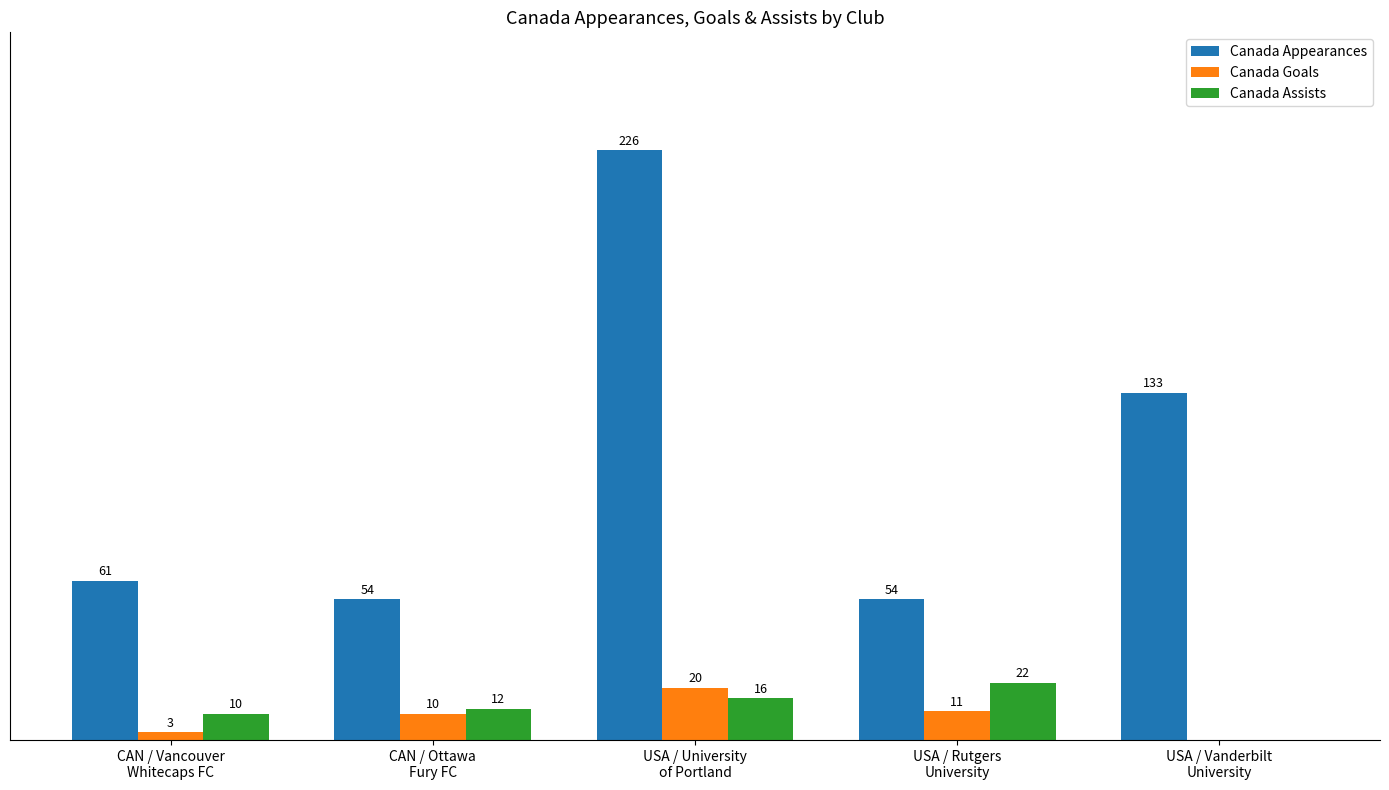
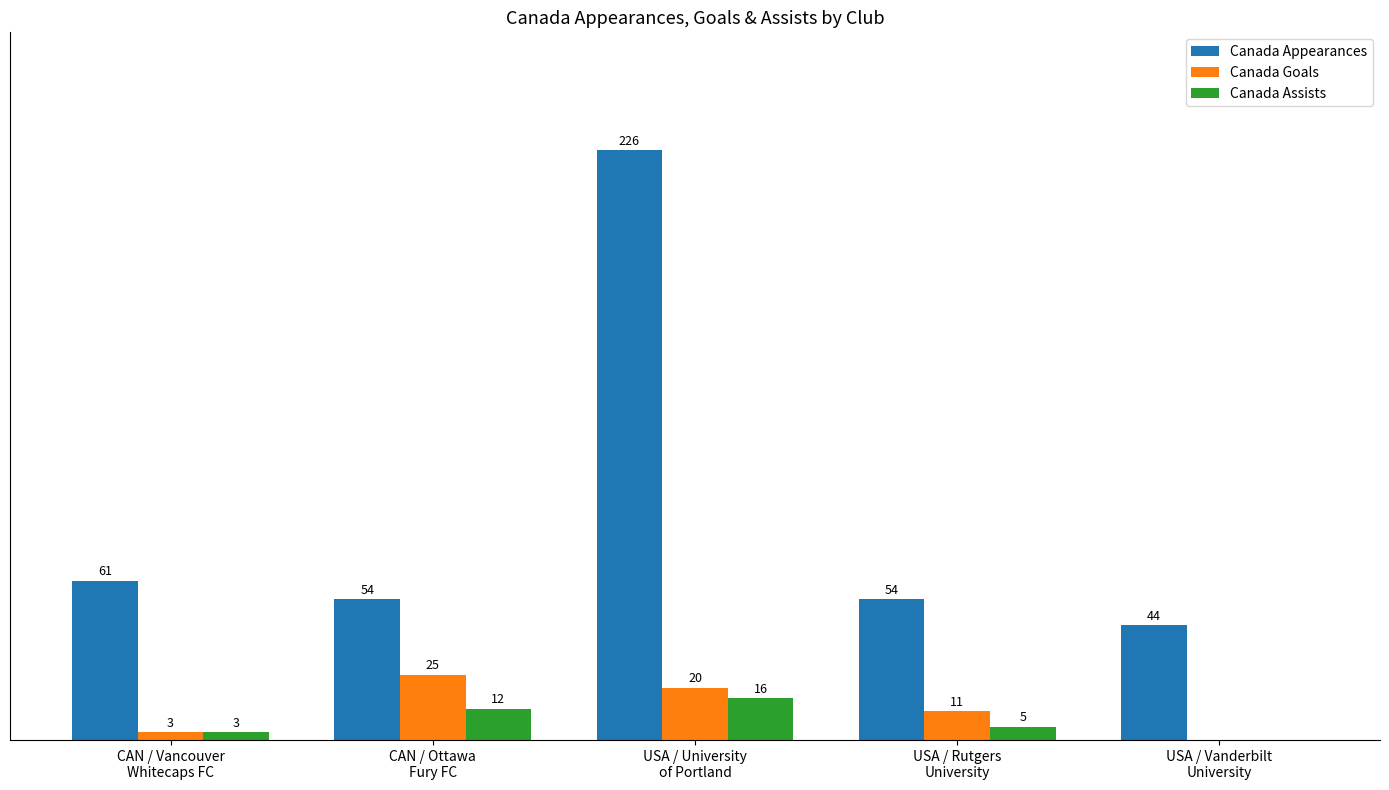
  {
    "Canada Appearances": {
      "CAN / Vancouver Whitecaps FC": 61,
      "CAN / Ottawa Fury FC": 54,
      "USA / University of Portland": 226,
      "USA / Rutgers University": 54,
-     "USA / Vanderbilt University": 133
+     "USA / Vanderbilt University": 44
    },
    "Canada Goals": {
      "CAN / Vancouver Whitecaps FC": 3,
-     "CAN / Ottawa Fury FC": 10,
+     "CAN / Ottawa Fury FC": 25,
      "USA / University of Portland": 20,
      "USA / Rutgers University": 11
    },
    "Canada Assists": {
-     "CAN / Vancouver Whitecaps FC": 10,
+     "CAN / Vancouver Whitecaps FC": 3,
      "CAN / Ottawa Fury FC": 12,
      "USA / University of Portland": 16,
-     "USA / Rutgers University": 22
+     "USA / Rutgers University": 5
    }
  }
